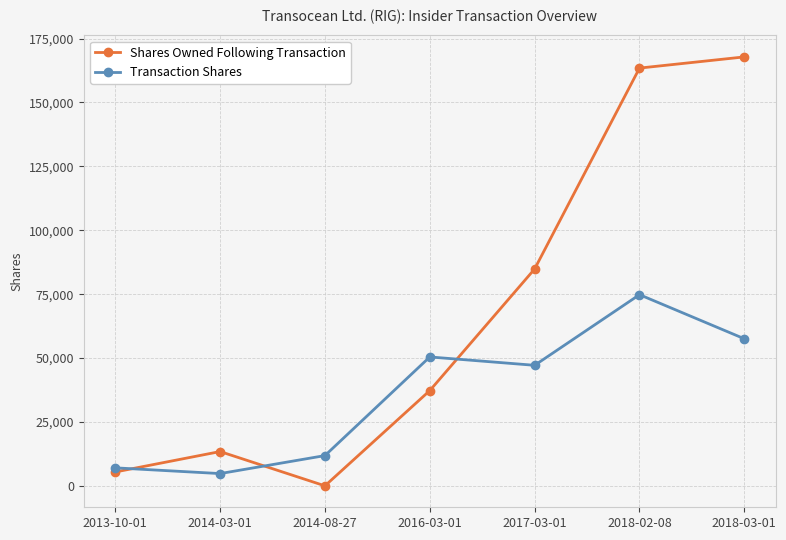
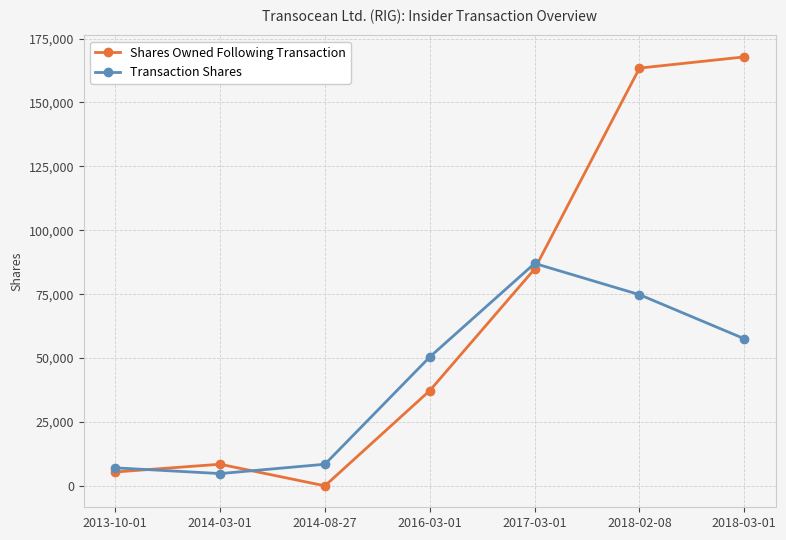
  {
    "Shares Owned Following Transaction": {
      "2013-10-01": "5,000",
-     "2014-03-01": "13,000",
+     "2014-03-01": "8,000",
      "2014-08-27": "0",
      "2016-03-01": "37,000",
      "2017-03-01": "85,000",
      "2018-02-08": "163,000",
      "2018-03-01": "168,000"
    },
    "Transaction Shares": {
      "2013-10-01": "7,000",
      "2014-03-01": "5,000",
-     "2014-08-27": "12,000",
+     "2014-08-27": "8,000",
      "2016-03-01": "50,000",
-     "2017-03-01": "47,000",
+     "2017-03-01": "87,000",
      "2018-02-08": "75,000",
      "2018-03-01": "58,000"
    }
  }
